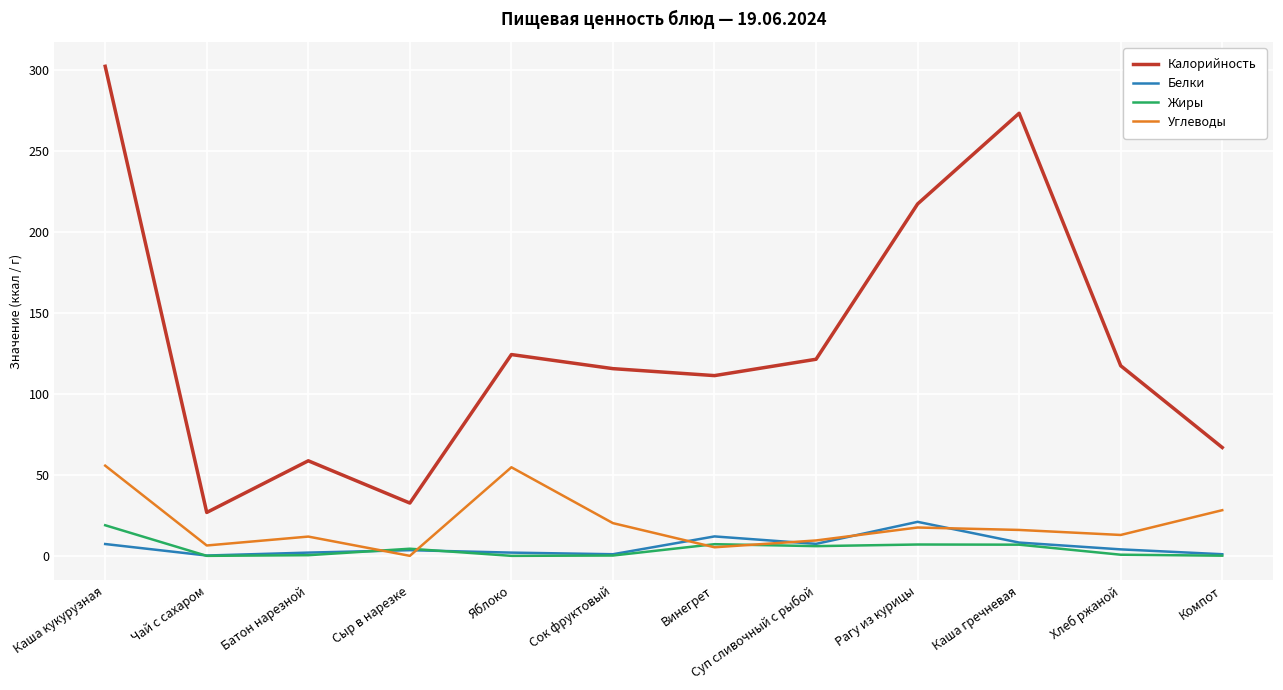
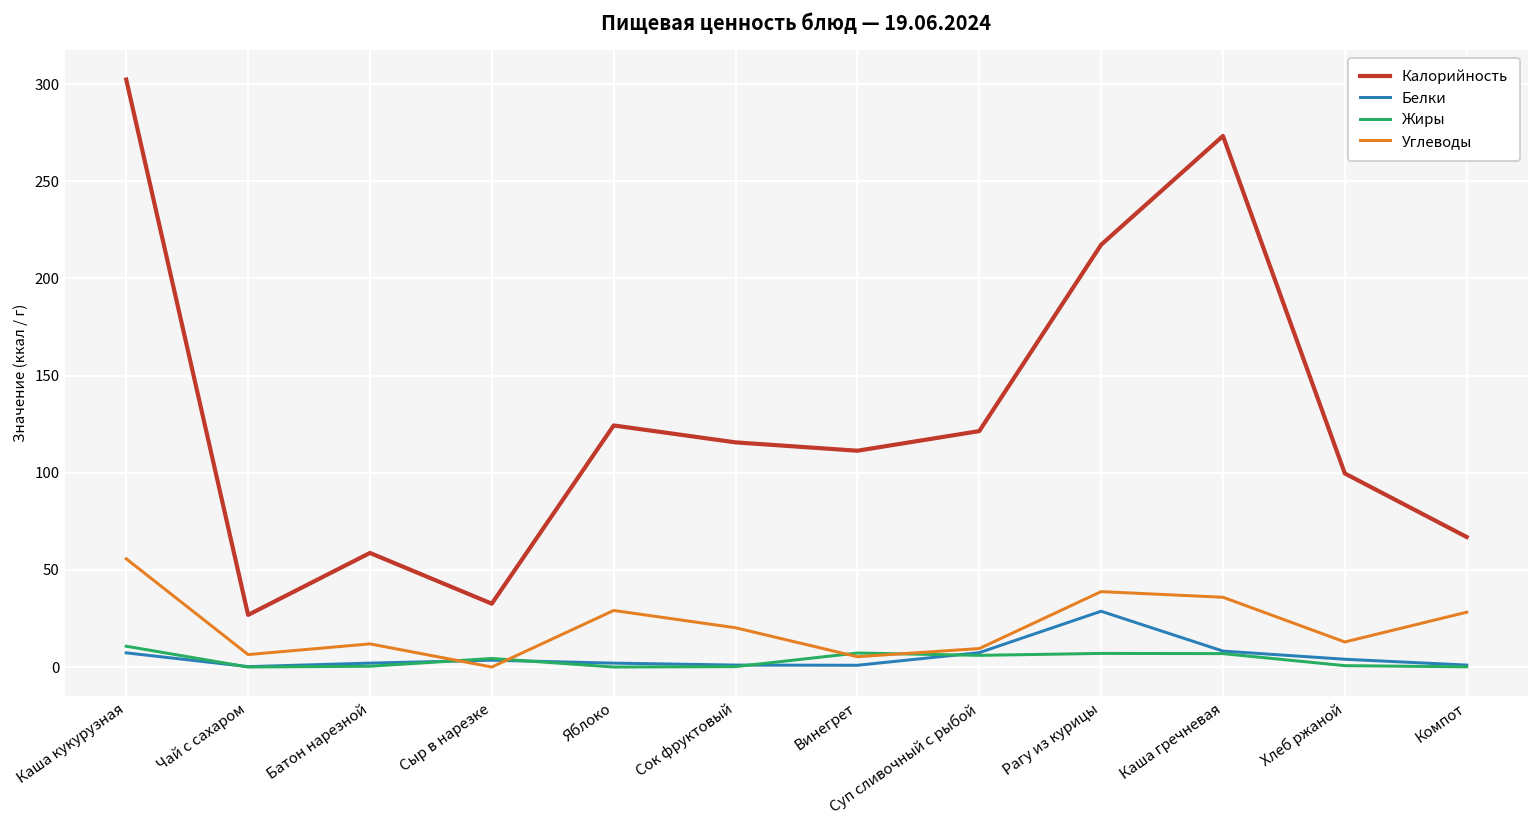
  {
    "Калорийность": {
      "Каша кукурузная": 302,
      "Чай с сахаром": 27,
      "Батон нарезной": 59,
      "Сыр в нарезке": 33,
      "Яблоко": 124,
      "Сок фруктовый": 116,
      "Винегрет": 111,
      "Суп сливочный с рыбой": 121,
      "Рагу из курицы": 217,
      "Каша гречневая": 273,
-     "Хлеб ржаной": 117,
+     "Хлеб ржаной": 100,
      "Компот": 67
    },
    "Белки": {
      "Каша кукурузная": 7,
      "Батон нарезной": 2,
      "Яблоко": 2,
-     "Винегрет": 12,
-     "Рагу из курицы": 21,
+     "Винегрет": 1,
+     "Рагу из курицы": 29,
      "Хлеб ржаной": 4
    },
    "Жиры": {
-     "Каша кукурузная": 19,
+     "Каша кукурузная": 11,
      "Батон нарезной": 0,
      "Яблоко": 0,
      "Винегрет": 7,
      "Рагу из курицы": 7,
      "Хлеб ржаной": 1
    },
    "Углеводы": {
      "Каша кукурузная": 56,
      "Чай с сахаром": 6,
      "Батон нарезной": 12,
      "Сыр в нарезке": 0,
-     "Яблоко": 55,
+     "Яблоко": 29,
      "Сок фруктовый": 20,
      "Винегрет": 5,
      "Суп сливочный с рыбой": 10,
-     "Рагу из курицы": 18,
-     "Каша гречневая": 16,
+     "Рагу из курицы": 39,
+     "Каша гречневая": 36,
      "Хлеб ржаной": 13,
      "Компот": 28
    }
  }
